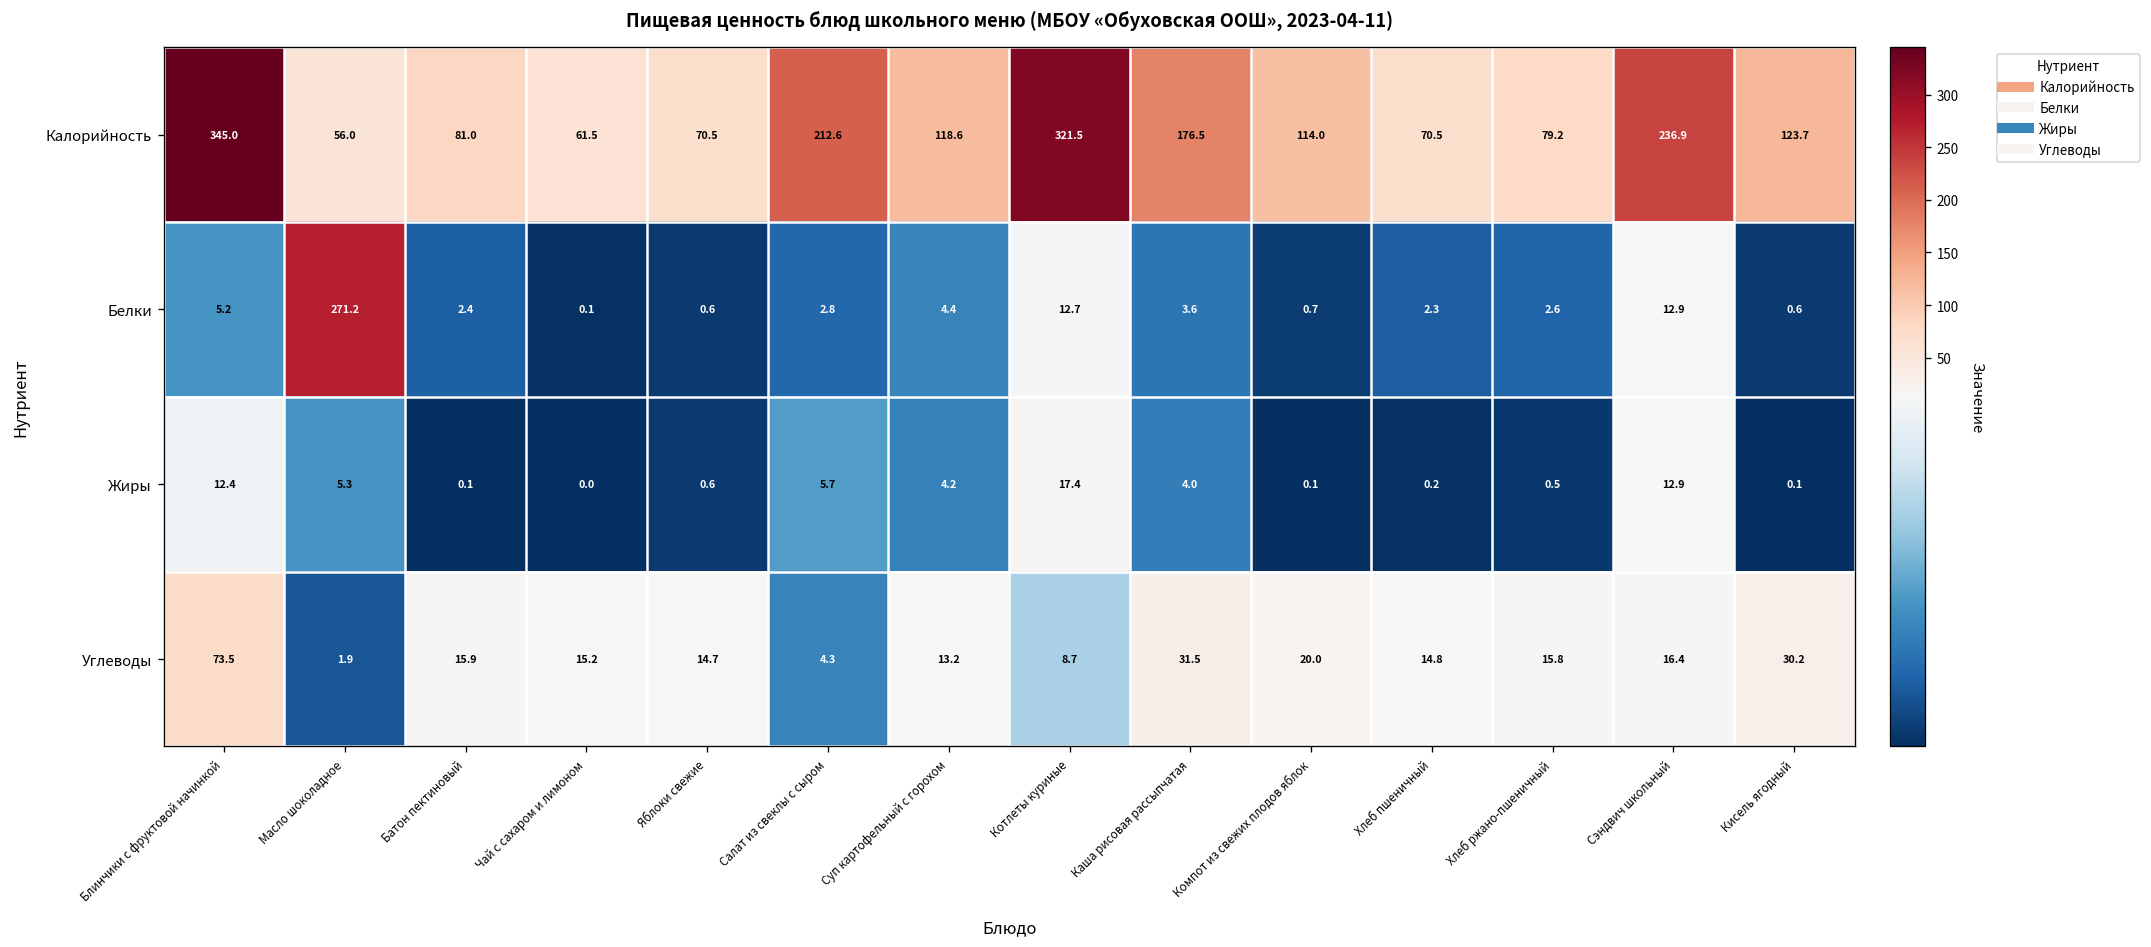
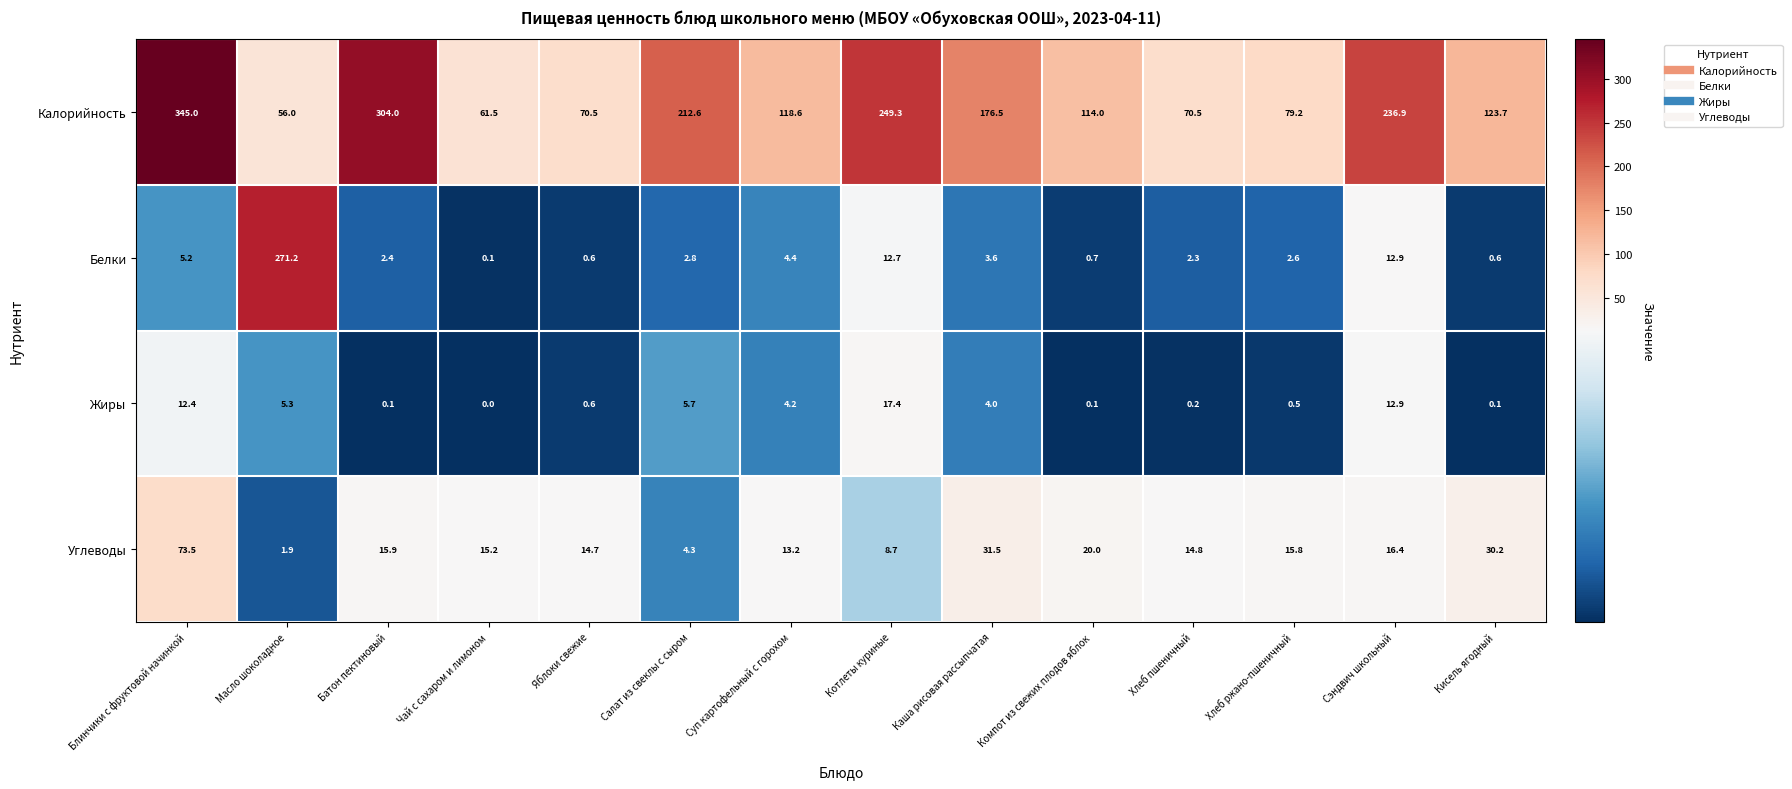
  {
    "Калорийность": {
      "Блинчики с фруктовой начинкой": 345.0,
      "Масло шоколадное": 56.0,
-     "Батон пектиновый": 81.0,
+     "Батон пектиновый": 304.0,
      "Чай с сахаром и лимоном": 61.5,
      "Яблоки свежие": 70.5,
      "Салат из свеклы с сыром": 212.6,
      "Суп картофельный с горохом": 118.6,
-     "Котлеты куриные": 321.5,
+     "Котлеты куриные": 249.3,
      "Каша рисовая рассыпчатая": 176.5,
      "Компот из свежих плодов яблок": 114.0,
      "Хлеб пшеничный": 70.5,
      "Хлеб ржано-пшеничный": 79.2,
      "Сэндвич школьный": 236.9,
      "Кисель ягодный": 123.7
    },
    "Белки": {
      "Блинчики с фруктовой начинкой": 5.2,
      "Масло шоколадное": 271.2,
      "Батон пектиновый": 2.4,
      "Чай с сахаром и лимоном": 0.1,
      "Яблоки свежие": 0.6,
      "Салат из свеклы с сыром": 2.8,
      "Суп картофельный с горохом": 4.4,
      "Котлеты куриные": 12.7,
      "Каша рисовая рассыпчатая": 3.6,
      "Компот из свежих плодов яблок": 0.7,
      "Хлеб пшеничный": 2.3,
      "Хлеб ржано-пшеничный": 2.6,
      "Сэндвич школьный": 12.9,
      "Кисель ягодный": 0.6
    },
    "Жиры": {
      "Блинчики с фруктовой начинкой": 12.4,
      "Масло шоколадное": 5.3,
      "Батон пектиновый": 0.1,
      "Чай с сахаром и лимоном": 0.0,
      "Яблоки свежие": 0.6,
      "Салат из свеклы с сыром": 5.7,
      "Суп картофельный с горохом": 4.2,
      "Котлеты куриные": 17.4,
      "Каша рисовая рассыпчатая": 4.0,
      "Компот из свежих плодов яблок": 0.1,
      "Хлеб пшеничный": 0.2,
      "Хлеб ржано-пшеничный": 0.5,
      "Сэндвич школьный": 12.9,
      "Кисель ягодный": 0.1
    },
    "Углеводы": {
      "Блинчики с фруктовой начинкой": 73.5,
      "Масло шоколадное": 1.9,
      "Батон пектиновый": 15.9,
      "Чай с сахаром и лимоном": 15.2,
      "Яблоки свежие": 14.7,
      "Салат из свеклы с сыром": 4.3,
      "Суп картофельный с горохом": 13.2,
      "Котлеты куриные": 8.7,
      "Каша рисовая рассыпчатая": 31.5,
      "Компот из свежих плодов яблок": 20.0,
      "Хлеб пшеничный": 14.8,
      "Хлеб ржано-пшеничный": 15.8,
      "Сэндвич школьный": 16.4,
      "Кисель ягодный": 30.2
    }
  }
